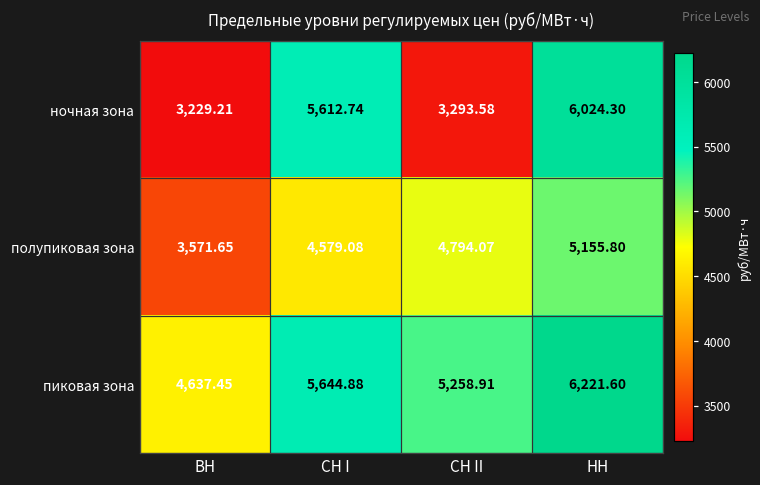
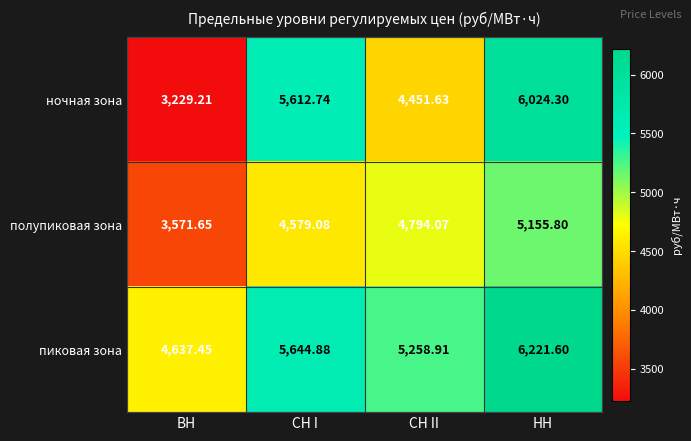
  {
    "ночная зона": {
      "ВН": "3,229.21",
      "СН I": "5,612.74",
-     "СН II": "3,293.58",
+     "СН II": "4,451.63",
      "НН": "6,024.30"
    },
    "полупиковая зона": {
      "ВН": "3,571.65",
      "СН I": "4,579.08",
      "СН II": "4,794.07",
      "НН": "5,155.80"
    },
    "пиковая зона": {
      "ВН": "4,637.45",
      "СН I": "5,644.88",
      "СН II": "5,258.91",
      "НН": "6,221.60"
    }
  }
